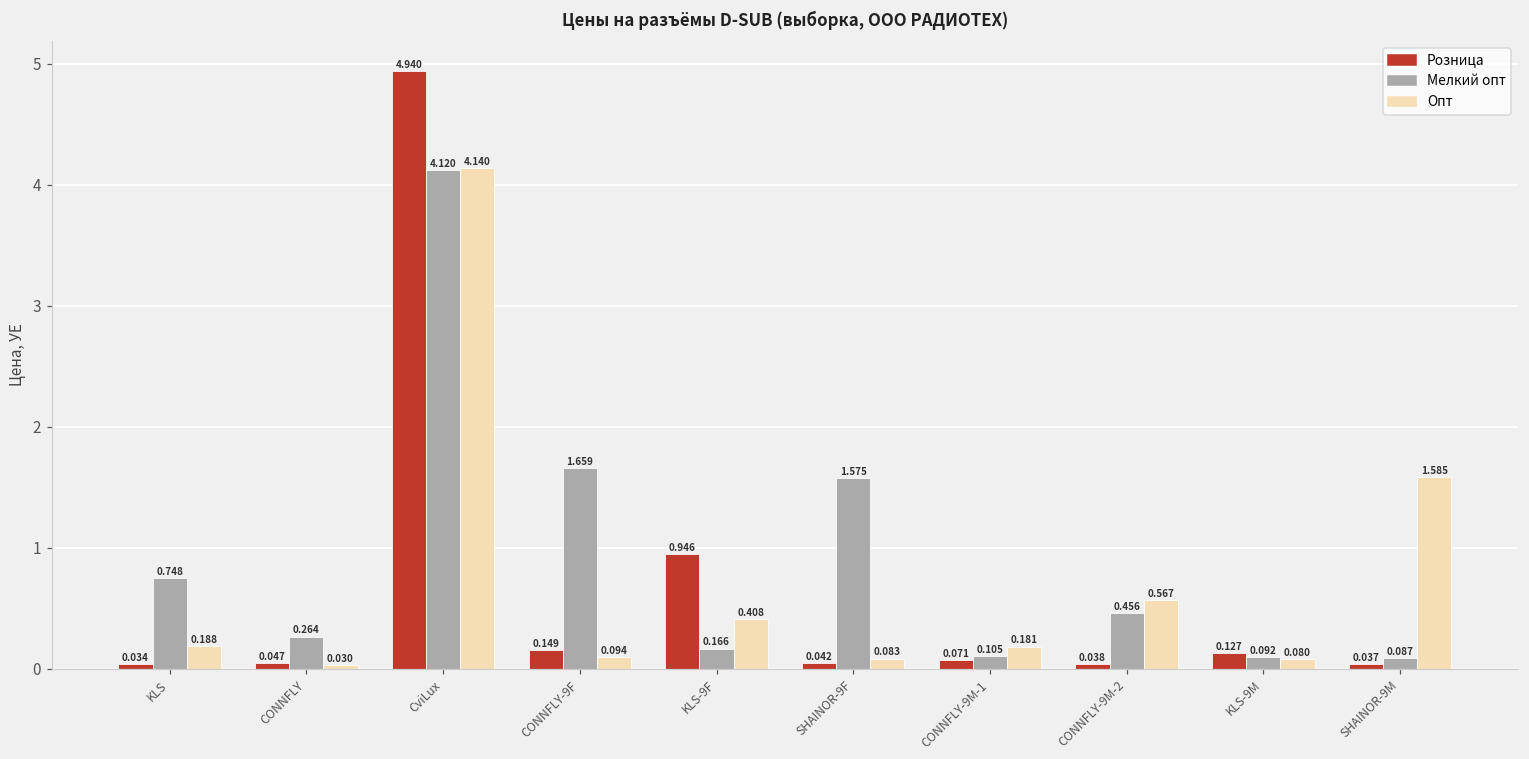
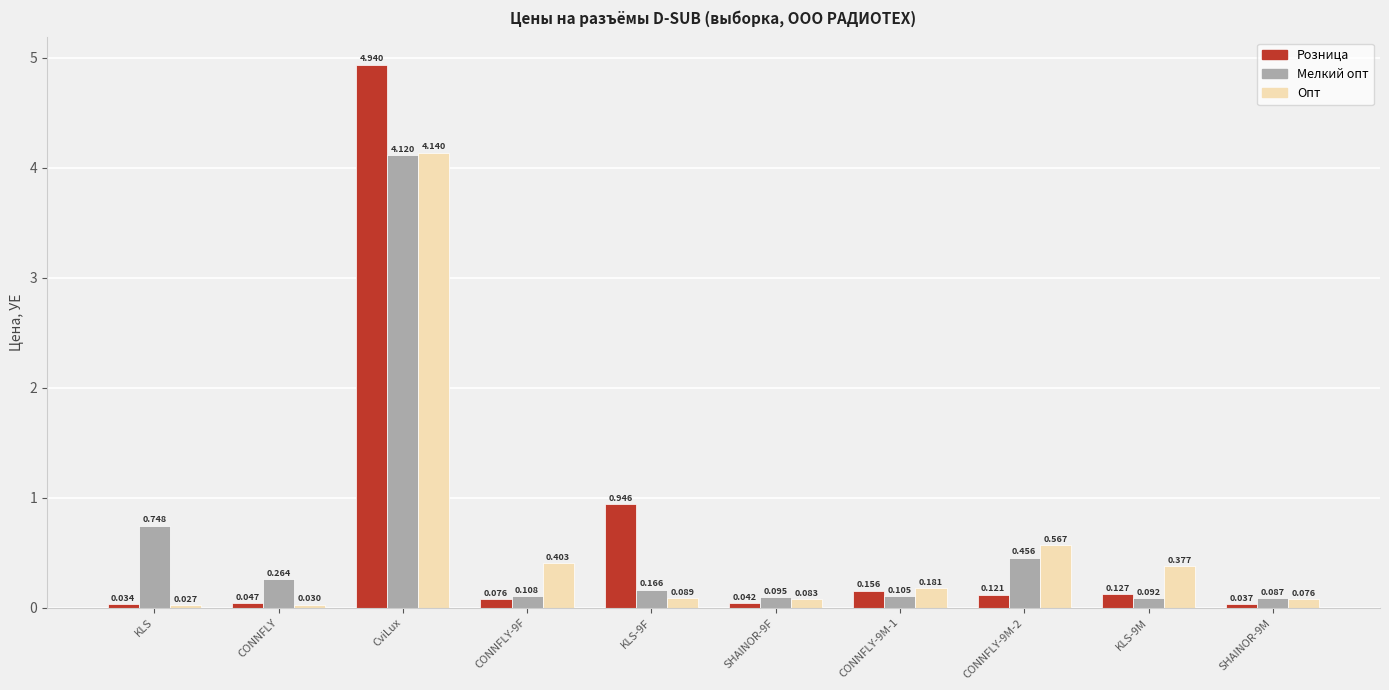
  {
    "Розница": {
      "KLS": 0.034,
      "CONNFLY": 0.047,
      "CviLux": 4.940,
-     "CONNFLY-9F": 0.149,
+     "CONNFLY-9F": 0.076,
      "KLS-9F": 0.946,
      "SHAINOR-9F": 0.042,
-     "CONNFLY-9M-1": 0.071,
-     "CONNFLY-9M-2": 0.038,
+     "CONNFLY-9M-1": 0.156,
+     "CONNFLY-9M-2": 0.121,
      "KLS-9M": 0.127,
      "SHAINOR-9M": 0.037
    },
    "Мелкий опт": {
      "KLS": 0.748,
      "CONNFLY": 0.264,
      "CviLux": 4.120,
-     "CONNFLY-9F": 1.659,
+     "CONNFLY-9F": 0.108,
      "KLS-9F": 0.166,
-     "SHAINOR-9F": 1.575,
+     "SHAINOR-9F": 0.095,
      "CONNFLY-9M-1": 0.105,
      "CONNFLY-9M-2": 0.456,
      "KLS-9M": 0.092,
      "SHAINOR-9M": 0.087
    },
    "Опт": {
-     "KLS": 0.188,
+     "KLS": 0.027,
      "CONNFLY": 0.030,
      "CviLux": 4.140,
-     "CONNFLY-9F": 0.094,
-     "KLS-9F": 0.408,
+     "CONNFLY-9F": 0.403,
+     "KLS-9F": 0.089,
      "SHAINOR-9F": 0.083,
      "CONNFLY-9M-1": 0.181,
      "CONNFLY-9M-2": 0.567,
-     "KLS-9M": 0.080,
-     "SHAINOR-9M": 1.585
+     "KLS-9M": 0.377,
+     "SHAINOR-9M": 0.076
    }
  }
